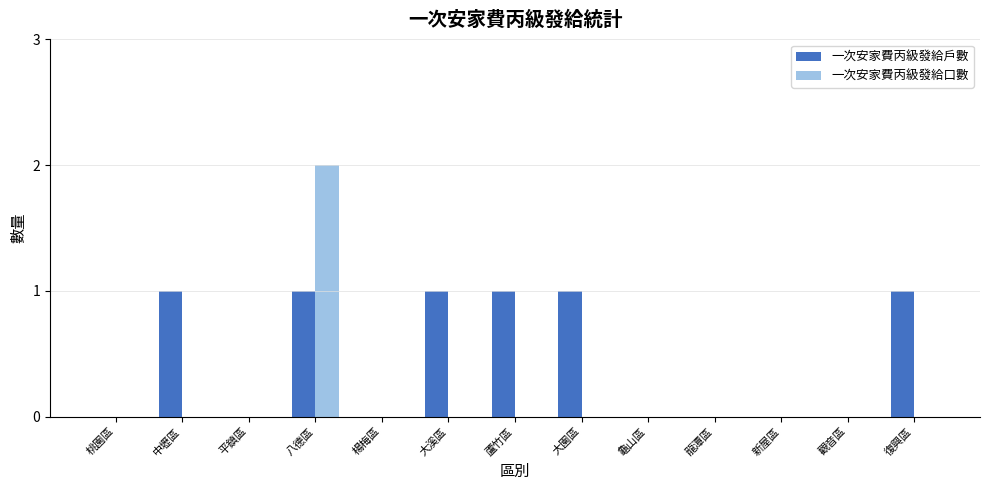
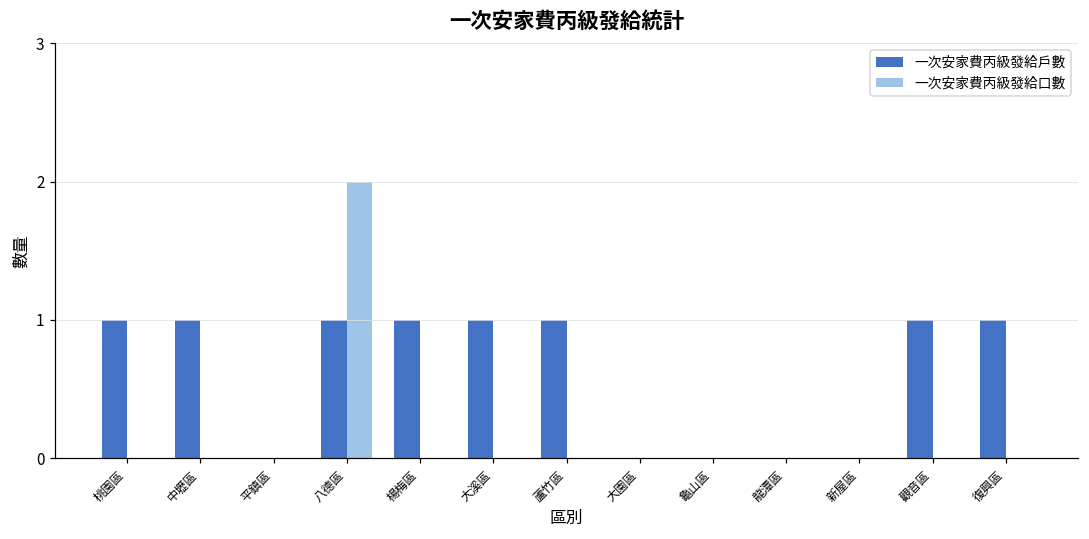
  {
    "一次安家費丙級發給戶數": {
-     "桃園區": 0,
+     "桃園區": 1,
      "中壢區": 1,
      "平鎮區": 0,
      "八德區": 1,
-     "楊梅區": 0,
+     "楊梅區": 1,
      "大溪區": 1,
      "蘆竹區": 1,
-     "大園區": 1,
+     "大園區": 0,
      "龜山區": 0,
      "龍潭區": 0,
      "新屋區": 0,
-     "觀音區": 0,
+     "觀音區": 1,
      "復興區": 1
    },
    "一次安家費丙級發給口數": {
      "桃園區": 0,
      "中壢區": 0,
      "平鎮區": 0,
      "八德區": 2,
      "楊梅區": 0,
      "大溪區": 0,
      "蘆竹區": 0,
      "大園區": 0,
      "龜山區": 0,
      "龍潭區": 0,
      "新屋區": 0,
      "觀音區": 0,
      "復興區": 0
    }
  }
